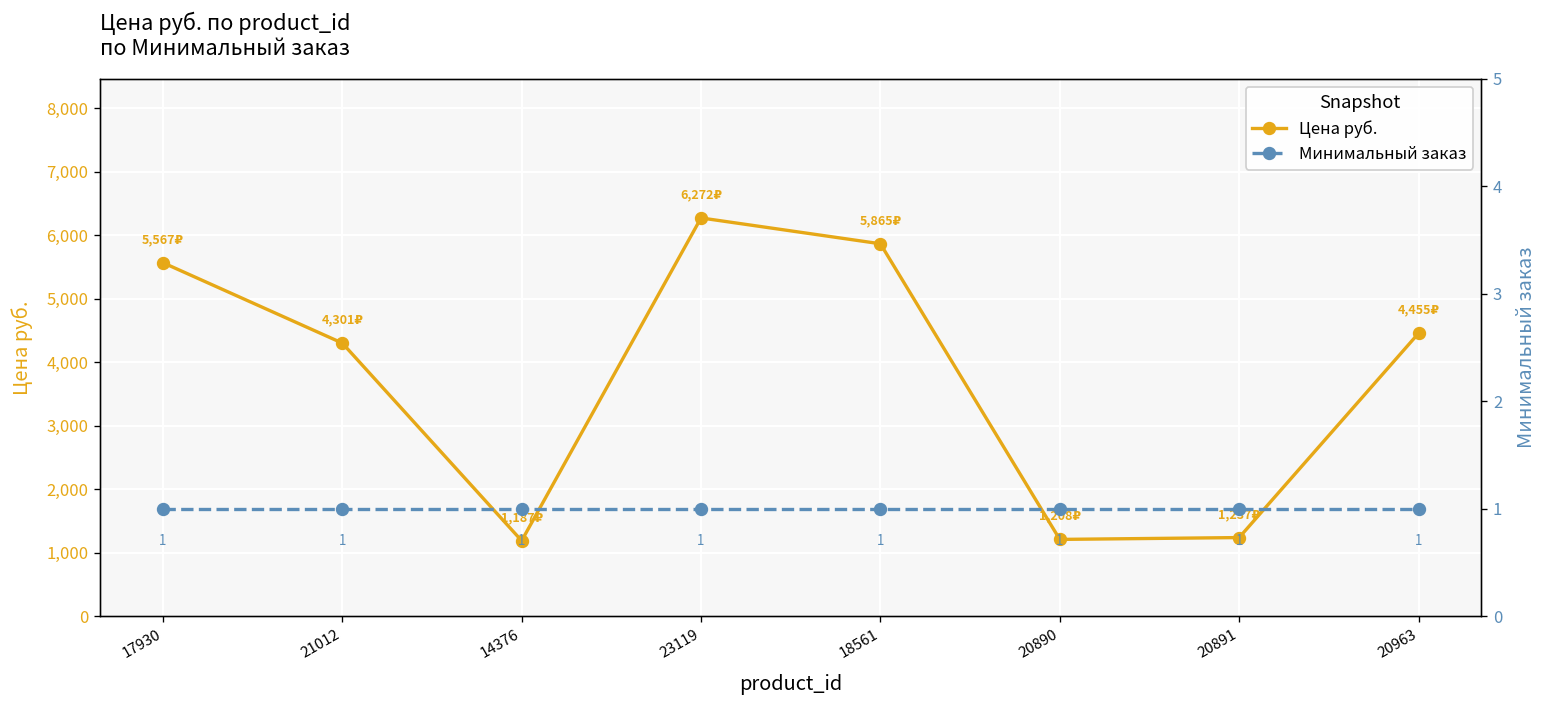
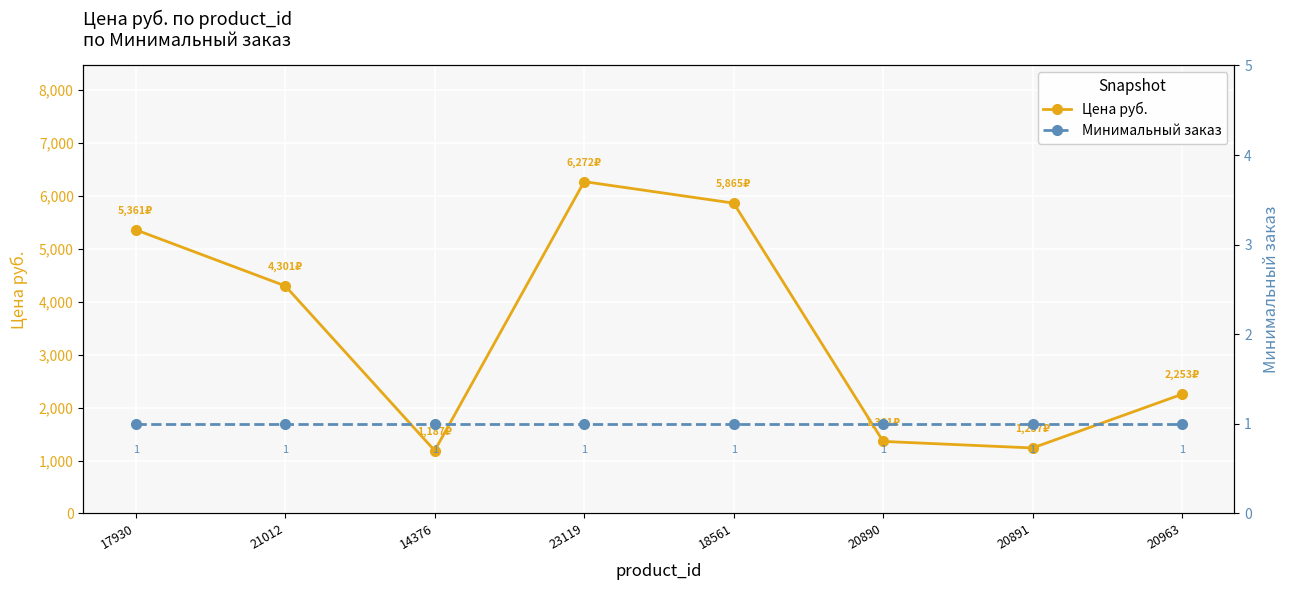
  {
    "Цена руб.": {
-     "17930": "5,567₽",
+     "17930": "5,361₽",
      "21012": "4,301₽",
      "14376": "1,187₽",
      "23119": "6,272₽",
      "18561": "5,865₽",
-     "20890": "1,208₽",
-     "20963": "4,455₽"
+     "20890": "1,361₽",
+     "20963": "2,253₽"
    },
    "Минимальный заказ": {
      "17930": "1",
      "21012": "1",
      "23119": "1",
      "18561": "1",
      "20963": "1"
    }
  }
